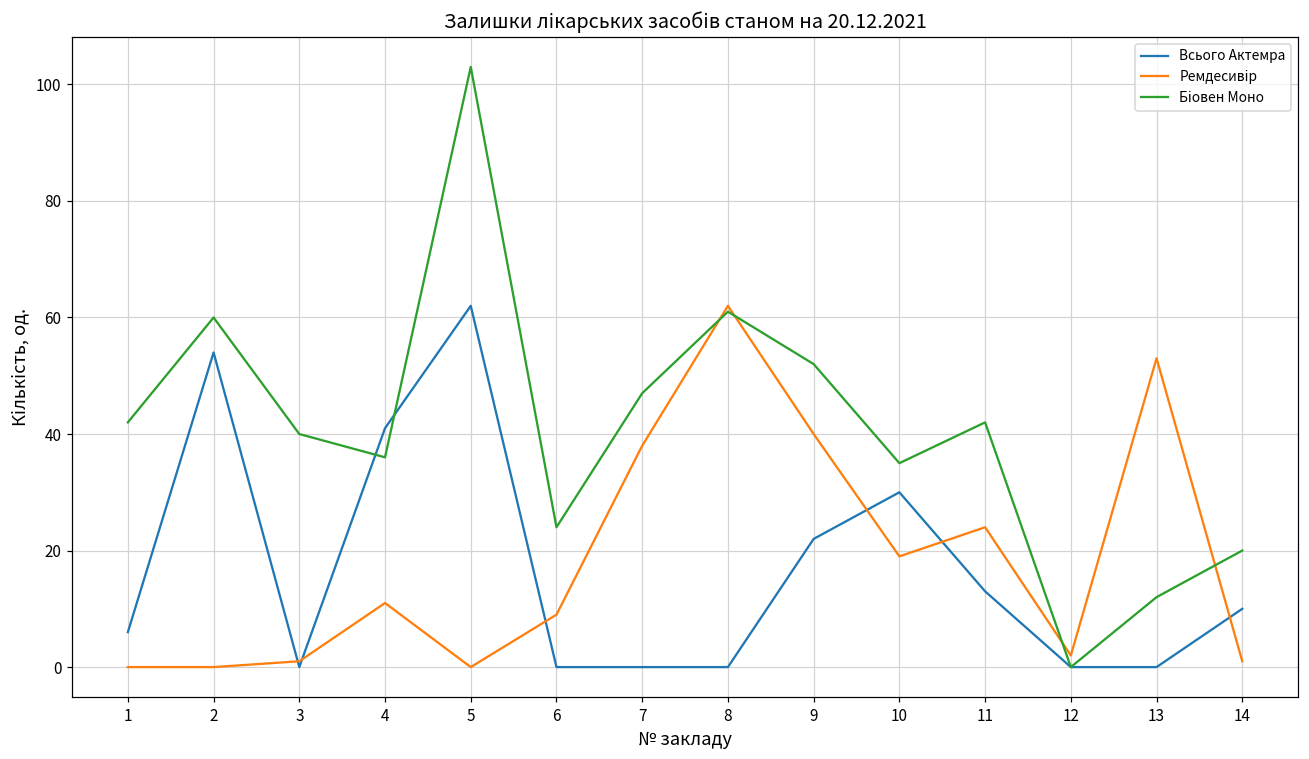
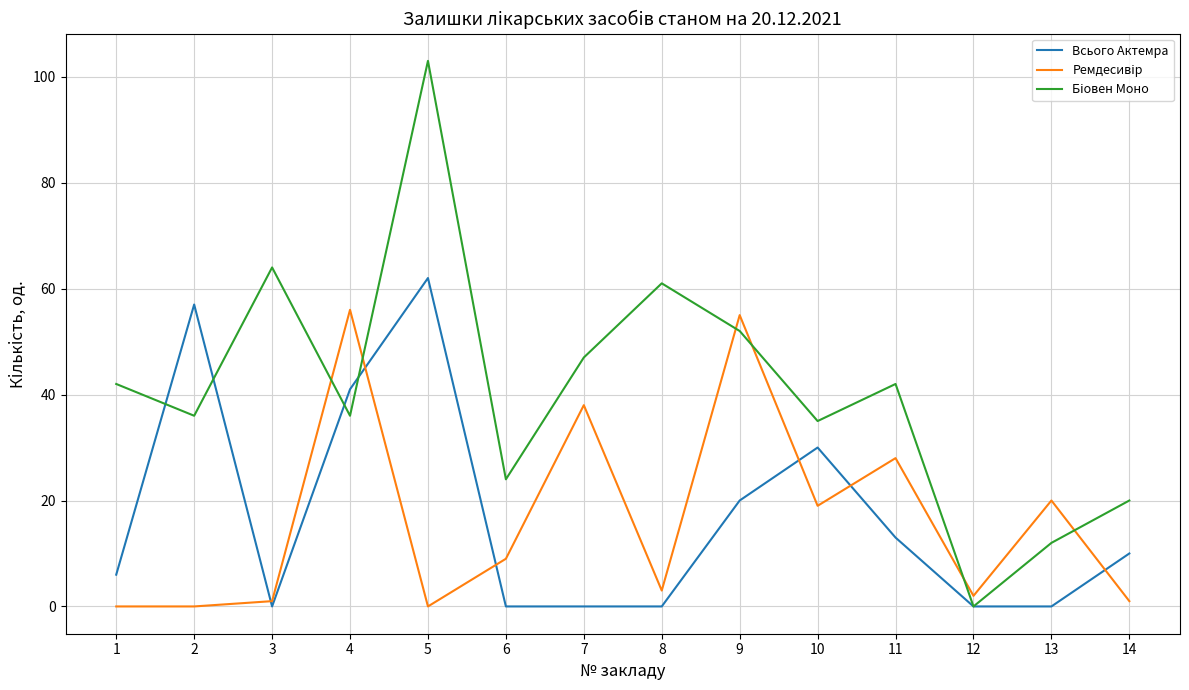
  {
    "Всього Актемра": {
      "1": 6,
-     "2": 54,
+     "2": 57,
      "3": 0,
      "4": 41,
      "5": 62,
      "6": 0,
      "7": 0,
      "8": 0,
-     "9": 22,
+     "9": 20,
      "10": 30,
      "11": 13,
      "13": 0,
      "14": 10
    },
    "Ремдесивір": {
      "1": 0,
      "2": 0,
      "3": 1,
-     "4": 11,
+     "4": 56,
      "5": 0,
      "6": 9,
      "7": 38,
-     "8": 62,
-     "9": 40,
+     "8": 3,
+     "9": 55,
      "10": 19,
-     "11": 24,
+     "11": 28,
      "12": 2,
-     "13": 53,
+     "13": 20,
      "14": 1
    },
    "Біовен Моно": {
      "1": 42,
-     "2": 60,
-     "3": 40,
+     "2": 36,
+     "3": 64,
      "4": 36,
      "5": 103,
      "6": 24,
      "7": 47,
      "8": 61,
      "9": 52,
      "10": 35,
      "11": 42,
      "13": 12,
      "14": 20
    }
  }
